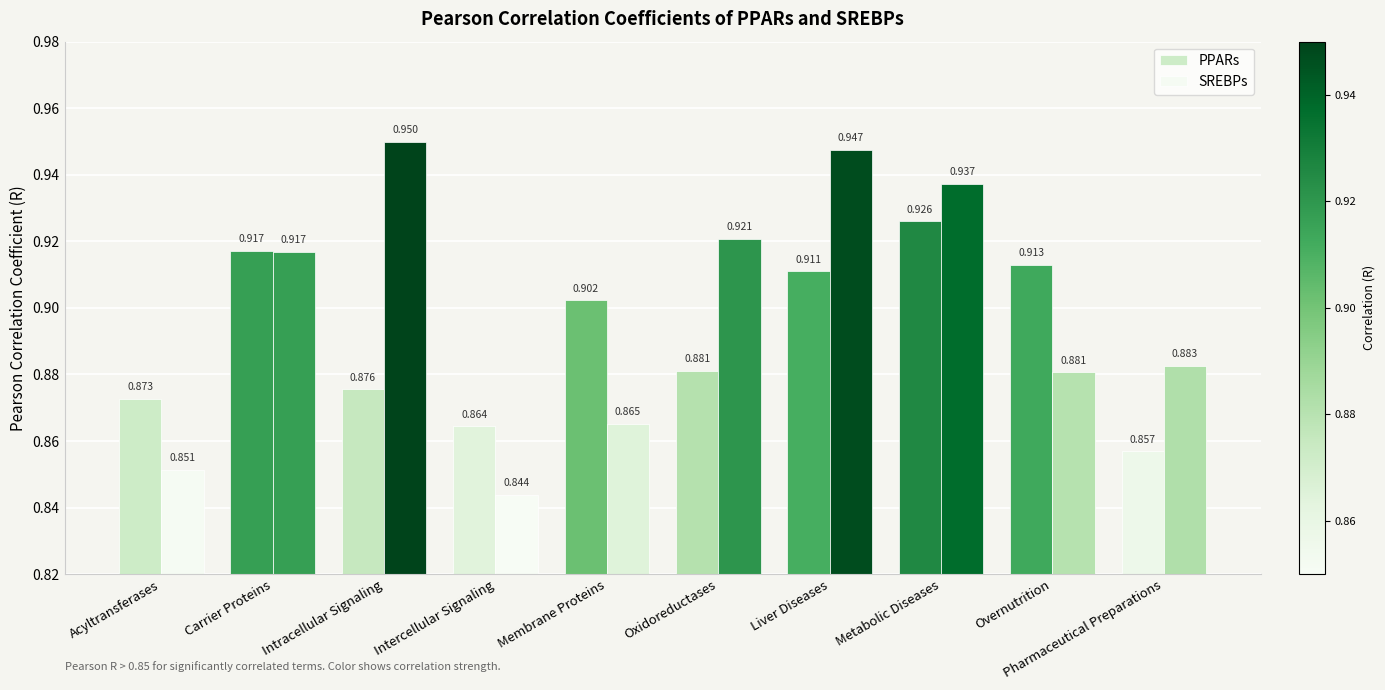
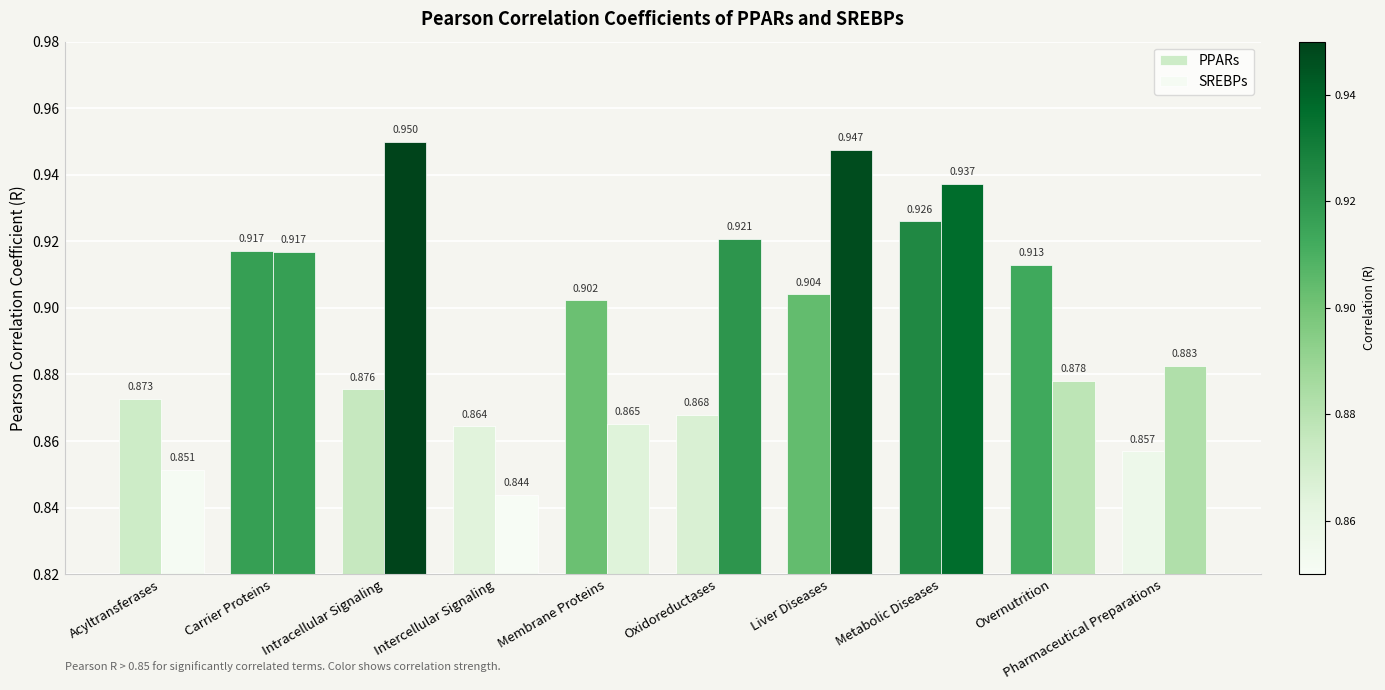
  {
    "PPARs": {
      "Acyltransferases": 0.873,
      "Carrier Proteins": 0.917,
      "Intracellular Signaling": 0.876,
      "Intercellular Signaling": 0.864,
      "Membrane Proteins": 0.902,
-     "Oxidoreductases": 0.881,
-     "Liver Diseases": 0.911,
+     "Oxidoreductases": 0.868,
+     "Liver Diseases": 0.904,
      "Metabolic Diseases": 0.926,
      "Overnutrition": 0.913,
      "Pharmaceutical Preparations": 0.857
    },
    "SREBPs": {
      "Acyltransferases": 0.851,
      "Carrier Proteins": 0.917,
      "Intracellular Signaling": 0.950,
      "Intercellular Signaling": 0.844,
      "Membrane Proteins": 0.865,
      "Oxidoreductases": 0.921,
      "Liver Diseases": 0.947,
      "Metabolic Diseases": 0.937,
-     "Overnutrition": 0.881,
+     "Overnutrition": 0.878,
      "Pharmaceutical Preparations": 0.883
    }
  }
